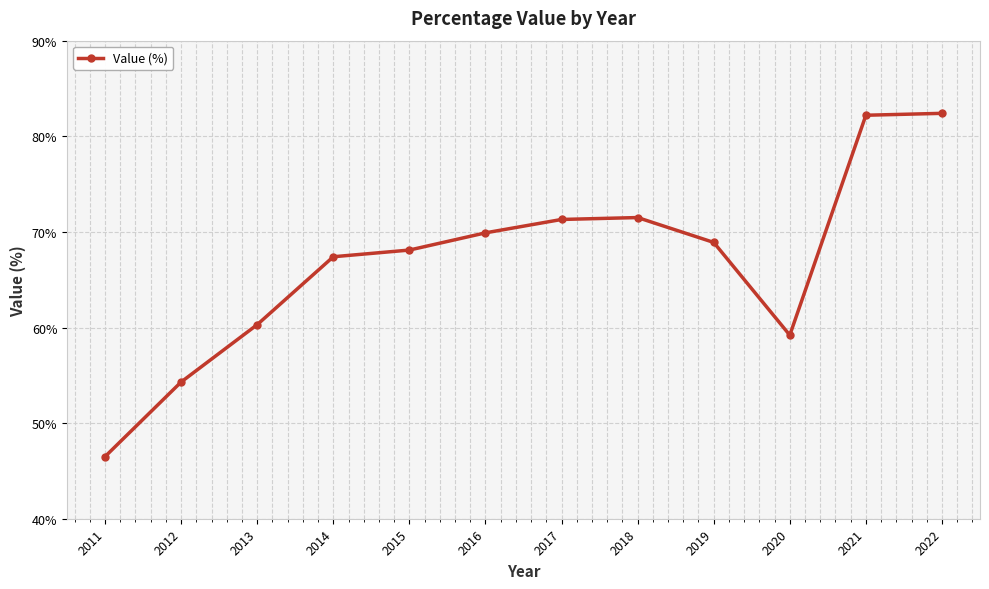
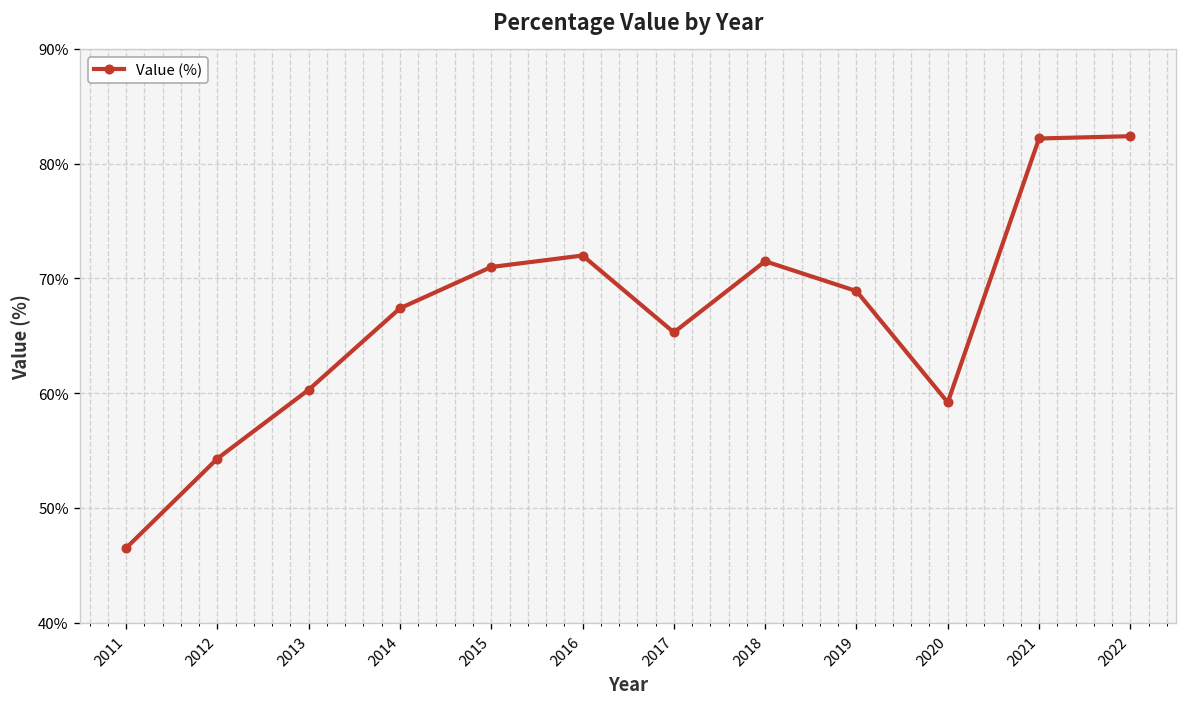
  {
    "2011": "47%",
    "2012": "54%",
    "2013": "60%",
    "2014": "67%",
-   "2015": "68%",
-   "2016": "70%",
-   "2017": "71%",
+   "2015": "71%",
+   "2016": "72%",
+   "2017": "65%",
    "2018": "72%",
    "2019": "69%",
    "2020": "59%",
    "2021": "82%",
    "2022": "82%"
  }
